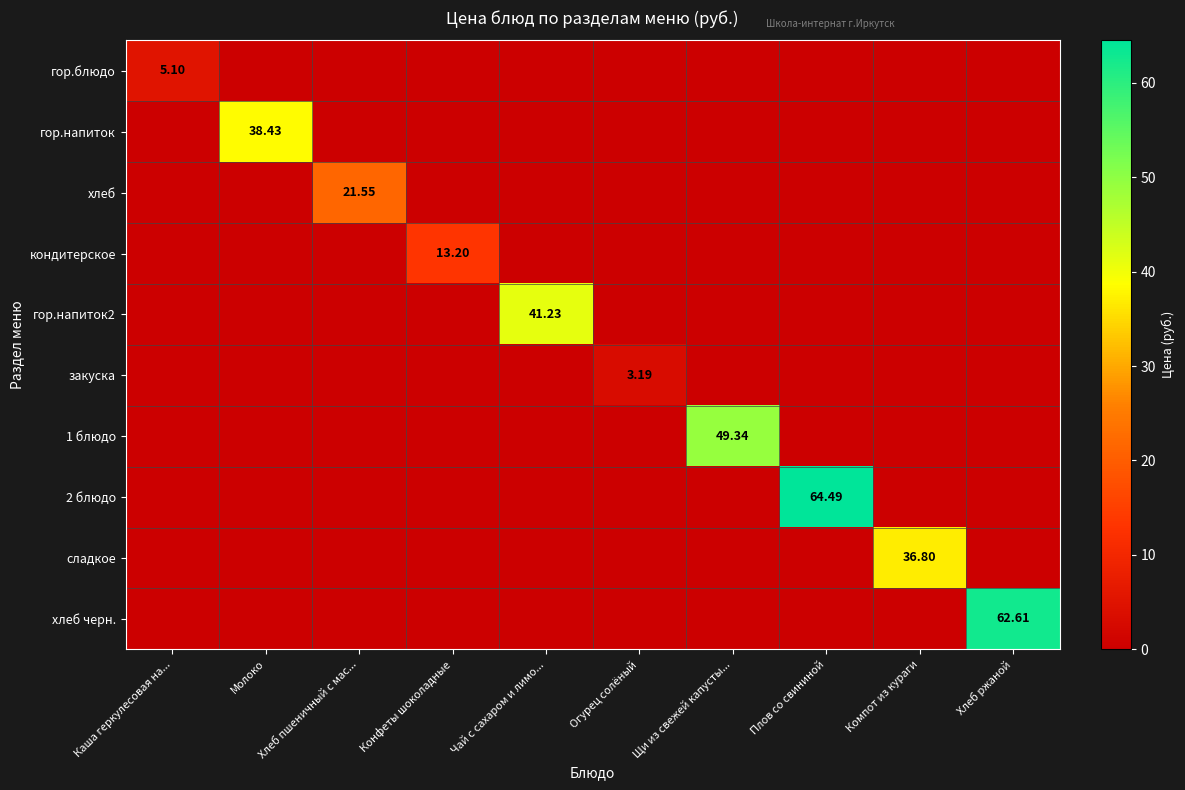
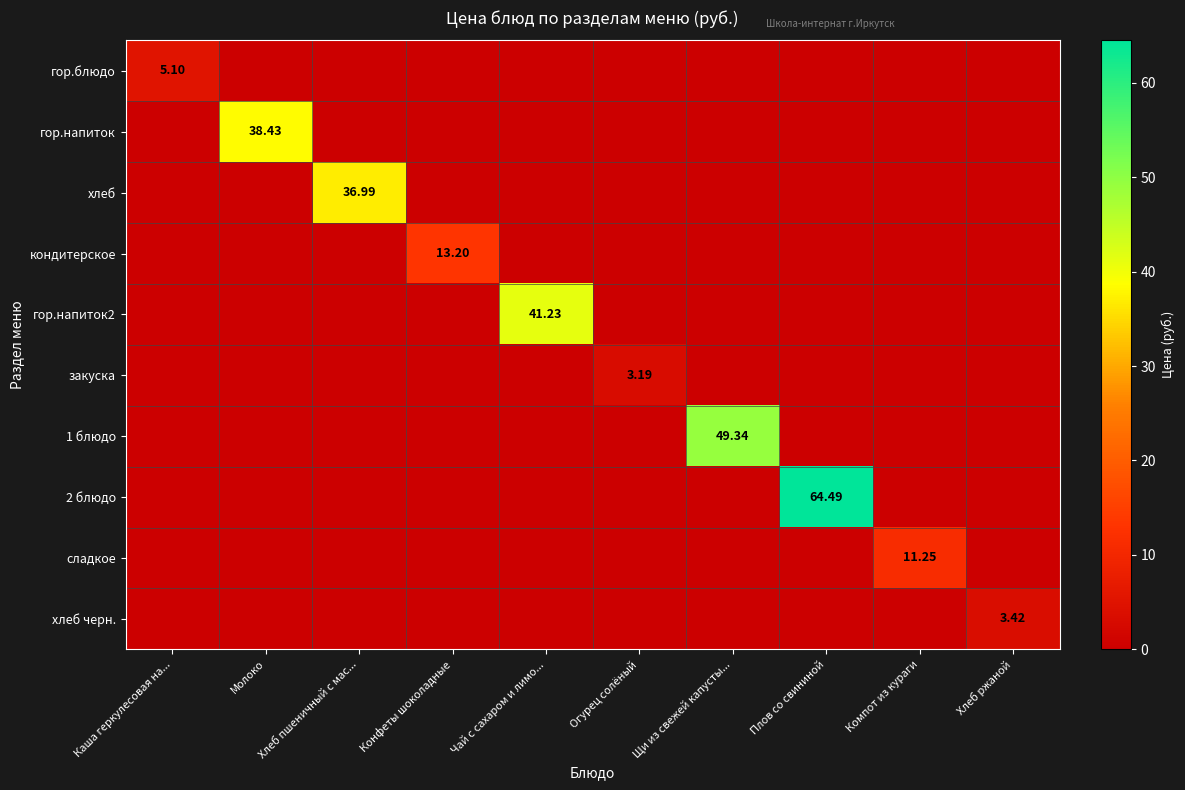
  {
    "гор.блюдо": {
      "Каша геркулесовая на...": 5.10
    },
    "гор.напиток": {
      "Молоко": 38.43
    },
    "хлеб": {
-     "Хлеб пшеничный с мас...": 21.55
+     "Хлеб пшеничный с мас...": 36.99
    },
    "кондитерское": {
      "Конфеты шоколадные": 13.20
    },
    "гор.напиток2": {
      "Чай с сахаром и лимо...": 41.23
    },
    "закуска": {
      "Огурец солёный": 3.19
    },
    "1 блюдо": {
      "Щи из свежей капусты...": 49.34
    },
    "2 блюдо": {
      "Плов со свининой": 64.49
    },
    "сладкое": {
-     "Компот из кураги": 36.80
+     "Компот из кураги": 11.25
    },
    "хлеб черн.": {
-     "Хлеб ржаной": 62.61
+     "Хлеб ржаной": 3.42
    }
  }
